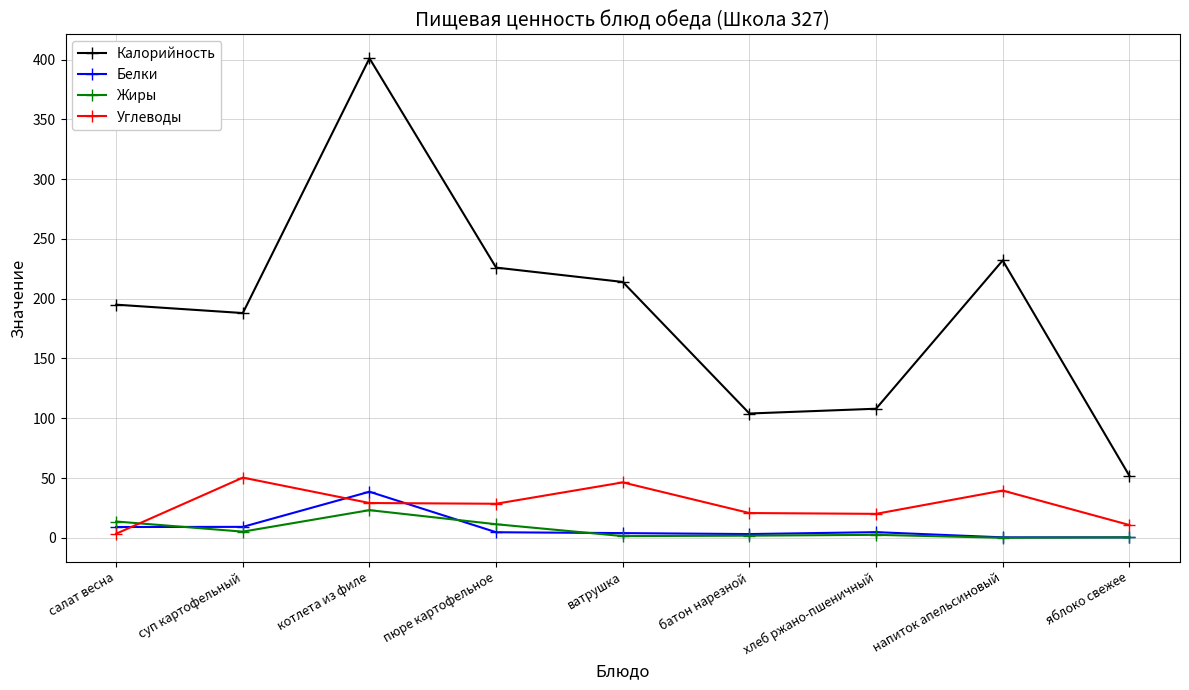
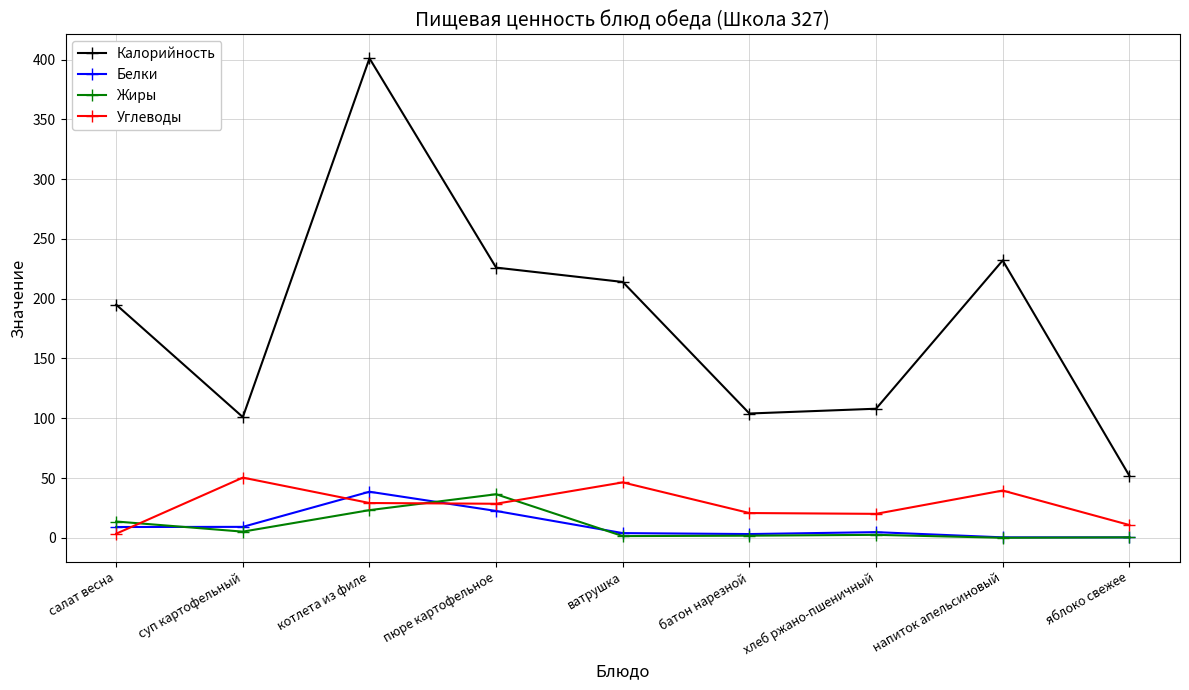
  {
    "Калорийность": {
      "салат весна": 195,
-     "суп картофельный": 188,
+     "суп картофельный": 101,
      "котлета из филе": 401,
      "пюре картофельное": 226,
      "ватрушка": 214,
      "батон нарезной": 104,
      "хлеб ржано-пшеничный": 108,
      "напиток апельсиновый": 232,
      "яблоко свежее": 52
    },
    "Белки": {
      "салат весна": 9,
      "суп картофельный": 9,
      "котлета из филе": 39,
-     "пюре картофельное": 5,
+     "пюре картофельное": 23,
      "ватрушка": 4,
      "хлеб ржано-пшеничный": 5
    },
    "Жиры": {
      "салат весна": 14,
      "суп картофельный": 5,
      "котлета из филе": 23,
-     "пюре картофельное": 11,
+     "пюре картофельное": 36,
      "ватрушка": 2,
      "хлеб ржано-пшеничный": 3
    },
    "Углеводы": {
      "салат весна": 4,
      "суп картофельный": 50,
      "котлета из филе": 29,
      "пюре картофельное": 29,
      "ватрушка": 46,
      "батон нарезной": 21,
      "хлеб ржано-пшеничный": 20,
      "напиток апельсиновый": 40,
      "яблоко свежее": 11
    }
  }
